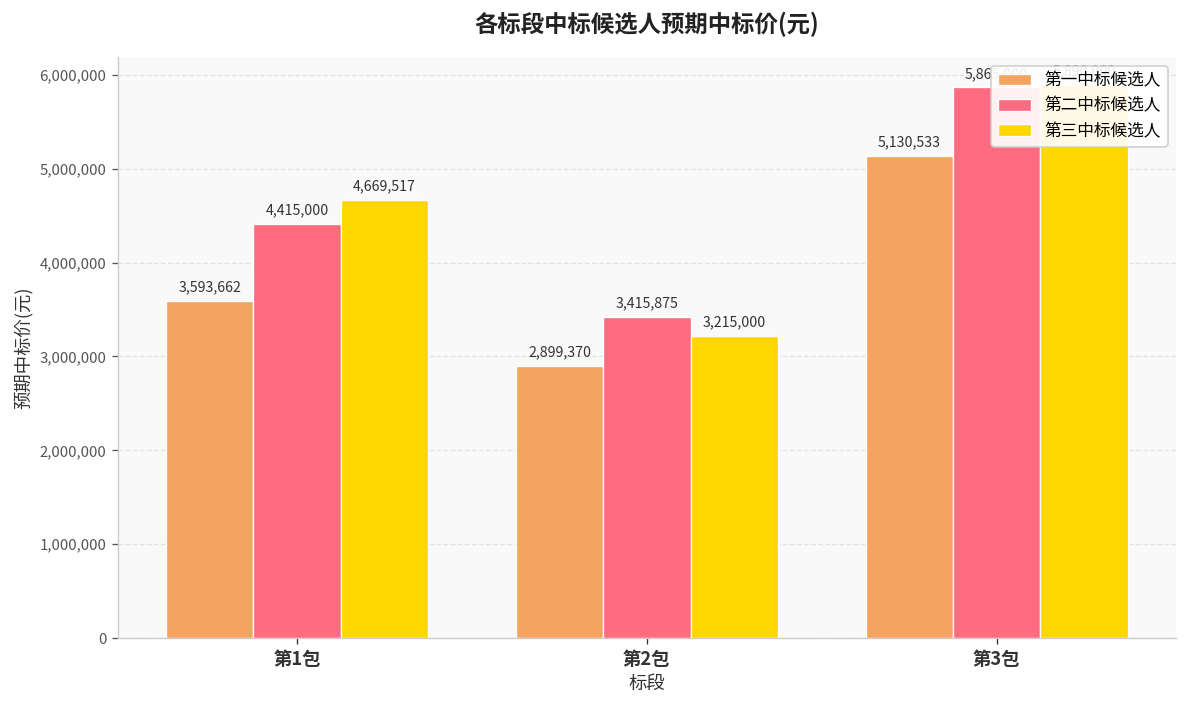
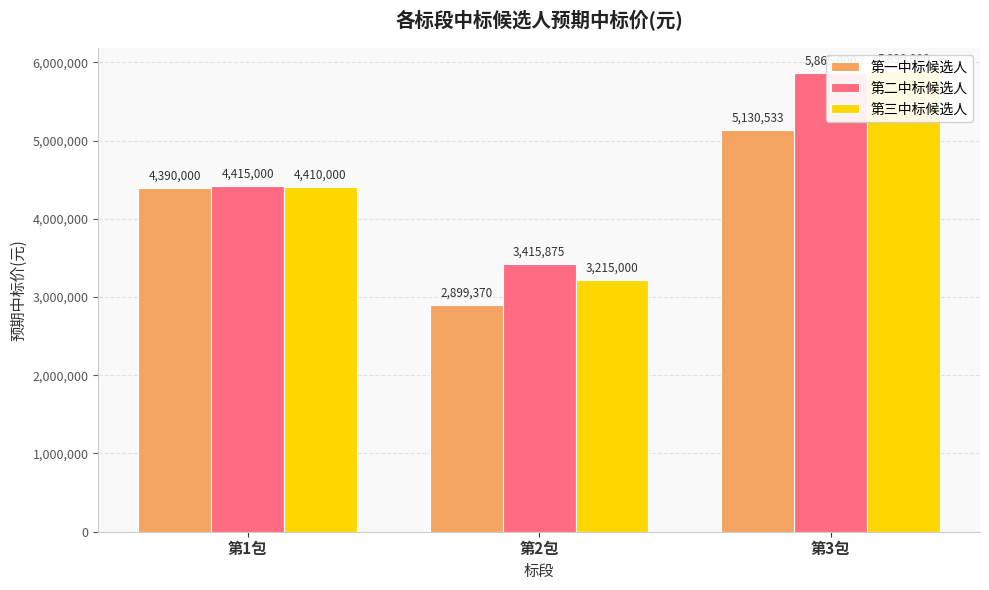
  {
    "第一中标候选人": {
-     "第1包": "3,593,662",
+     "第1包": "4,390,000",
      "第2包": "2,899,370",
      "第3包": "5,130,533"
    },
    "第二中标候选人": {
      "第1包": "4,415,000",
      "第2包": "3,415,875"
    },
    "第三中标候选人": {
-     "第1包": "4,669,517",
+     "第1包": "4,410,000",
      "第2包": "3,215,000"
    }
  }
